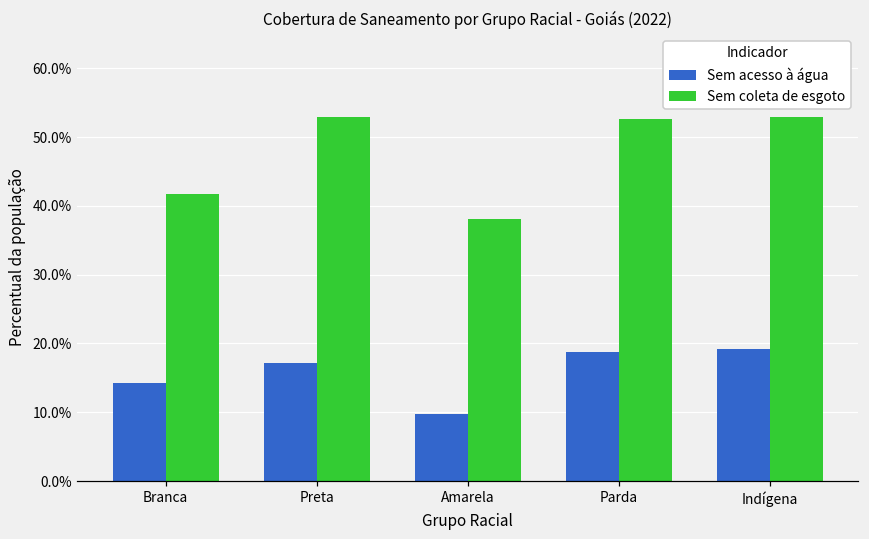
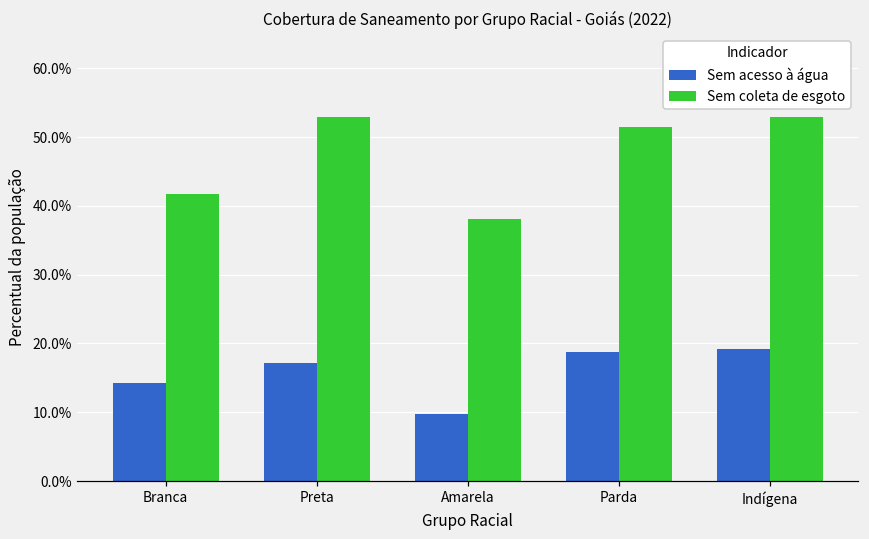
  {
    "Sem acesso à água": {
      "Branca": "14%",
      "Preta": "17%",
      "Amarela": "10%",
      "Parda": "19%",
      "Indígena": "19%"
    },
    "Sem coleta de esgoto": {
      "Branca": "42%",
      "Preta": "53%",
      "Amarela": "38%",
-     "Parda": "53%",
+     "Parda": "51%",
      "Indígena": "53%"
    }
  }
